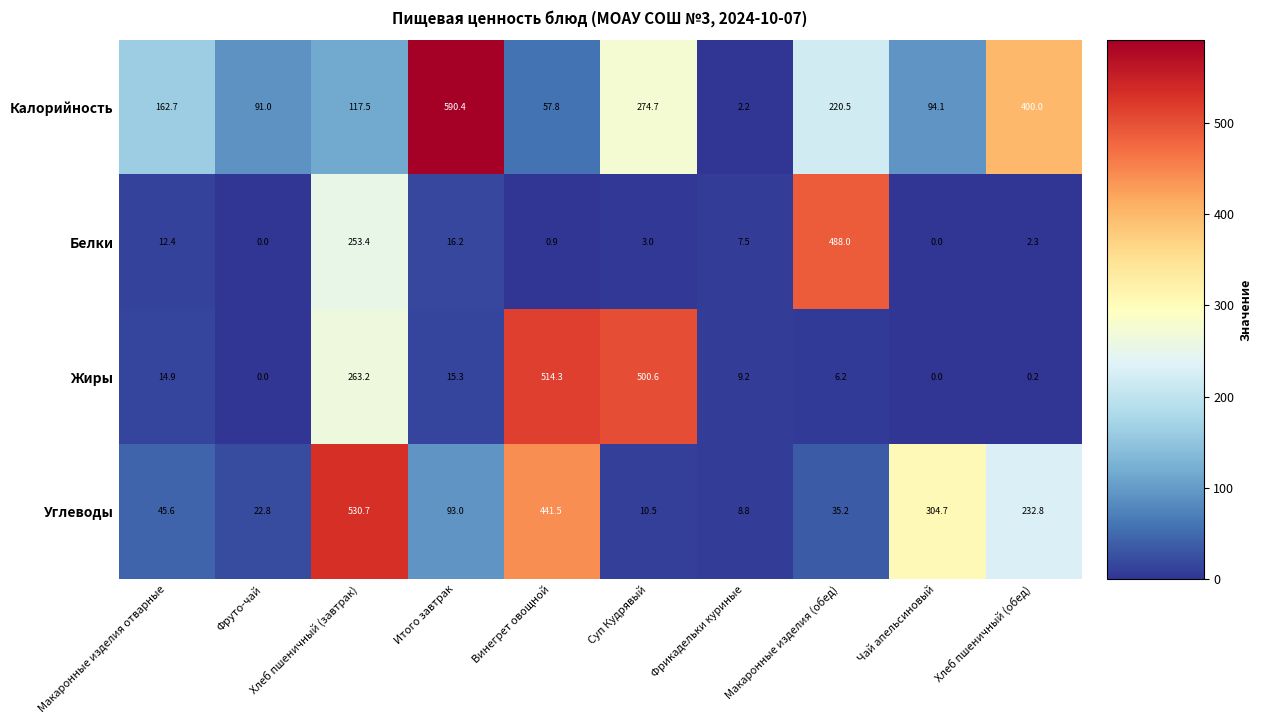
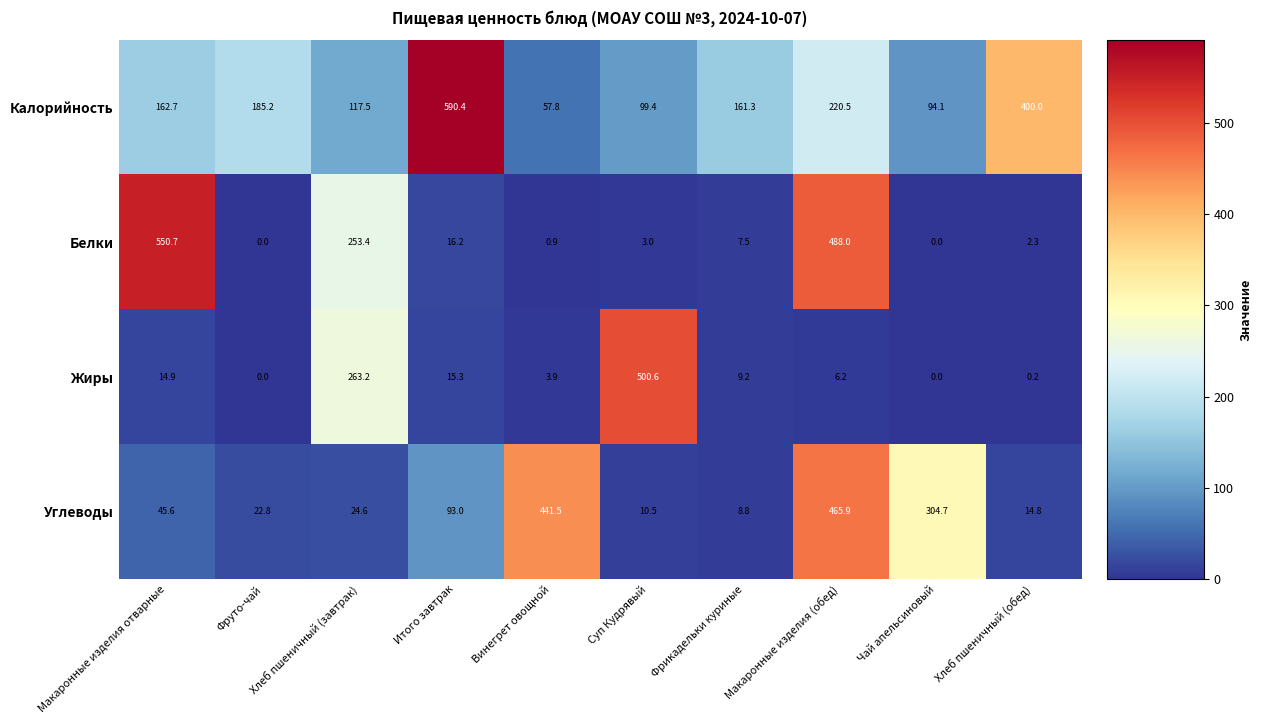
  {
    "Калорийность": {
      "Макаронные изделия отварные": 162.7,
-     "Фруто-чай": 91.0,
+     "Фруто-чай": 185.2,
      "Хлеб пшеничный (завтрак)": 117.5,
      "Итого завтрак": 590.4,
      "Винегрет овощной": 57.8,
-     "Суп Кудрявый": 274.7,
-     "Фрикадельки куриные": 2.2,
+     "Суп Кудрявый": 99.4,
+     "Фрикадельки куриные": 161.3,
      "Макаронные изделия (обед)": 220.5,
      "Чай апельсиновый": 94.1,
      "Хлеб пшеничный (обед)": 400.0
    },
    "Белки": {
-     "Макаронные изделия отварные": 12.4,
+     "Макаронные изделия отварные": 550.7,
      "Фруто-чай": 0.0,
      "Хлеб пшеничный (завтрак)": 253.4,
      "Итого завтрак": 16.2,
      "Винегрет овощной": 0.9,
      "Суп Кудрявый": 3.0,
      "Фрикадельки куриные": 7.5,
      "Макаронные изделия (обед)": 488.0,
      "Чай апельсиновый": 0.0,
      "Хлеб пшеничный (обед)": 2.3
    },
    "Жиры": {
      "Макаронные изделия отварные": 14.9,
      "Фруто-чай": 0.0,
      "Хлеб пшеничный (завтрак)": 263.2,
      "Итого завтрак": 15.3,
-     "Винегрет овощной": 514.3,
+     "Винегрет овощной": 3.9,
      "Суп Кудрявый": 500.6,
      "Фрикадельки куриные": 9.2,
      "Макаронные изделия (обед)": 6.2,
      "Чай апельсиновый": 0.0,
      "Хлеб пшеничный (обед)": 0.2
    },
    "Углеводы": {
      "Макаронные изделия отварные": 45.6,
      "Фруто-чай": 22.8,
-     "Хлеб пшеничный (завтрак)": 530.7,
+     "Хлеб пшеничный (завтрак)": 24.6,
      "Итого завтрак": 93.0,
      "Винегрет овощной": 441.5,
      "Суп Кудрявый": 10.5,
      "Фрикадельки куриные": 8.8,
-     "Макаронные изделия (обед)": 35.2,
+     "Макаронные изделия (обед)": 465.9,
      "Чай апельсиновый": 304.7,
-     "Хлеб пшеничный (обед)": 232.8
+     "Хлеб пшеничный (обед)": 14.8
    }
  }
